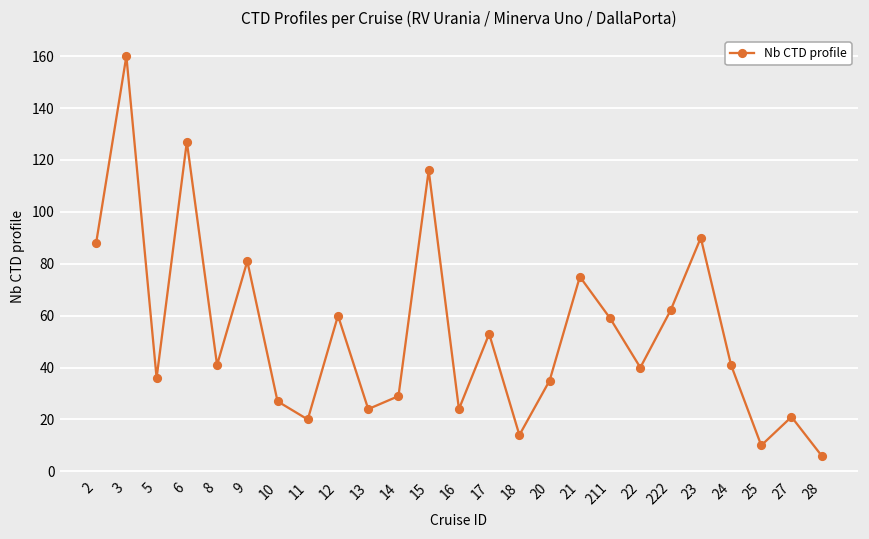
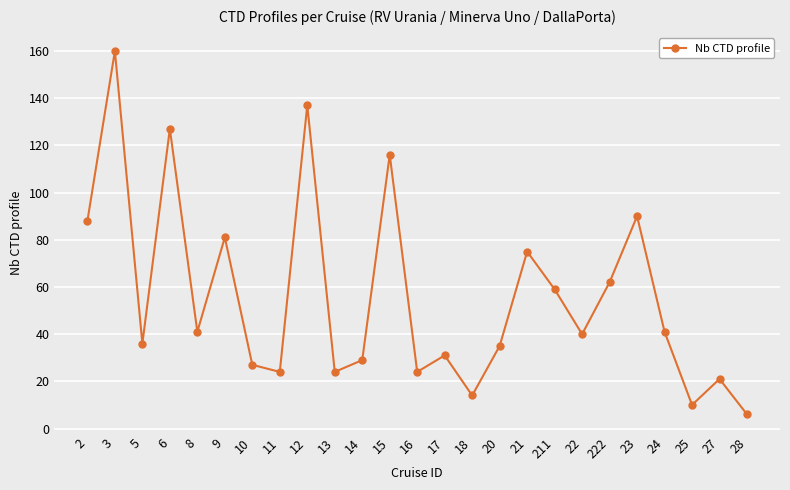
  {
    "2": 88,
    "3": 160,
    "5": 36,
    "6": 127,
    "8": 41,
    "9": 81,
    "10": 27,
-   "11": 20,
-   "12": 60,
+   "11": 24,
+   "12": 137,
    "13": 24,
    "14": 29,
    "15": 116,
    "16": 24,
-   "17": 53,
+   "17": 31,
    "18": 14,
    "20": 35,
    "21": 75,
    "211": 59,
    "22": 40,
    "222": 62,
    "23": 90,
    "24": 41,
    "25": 10,
    "27": 21,
    "28": 6
  }
